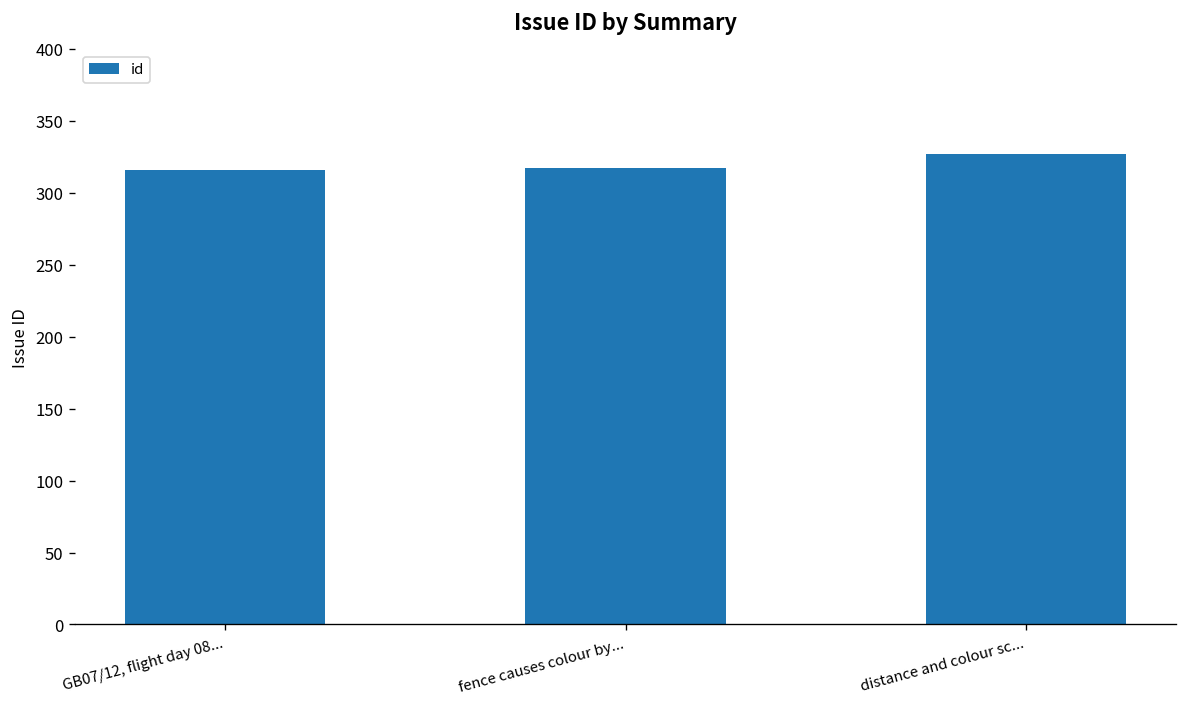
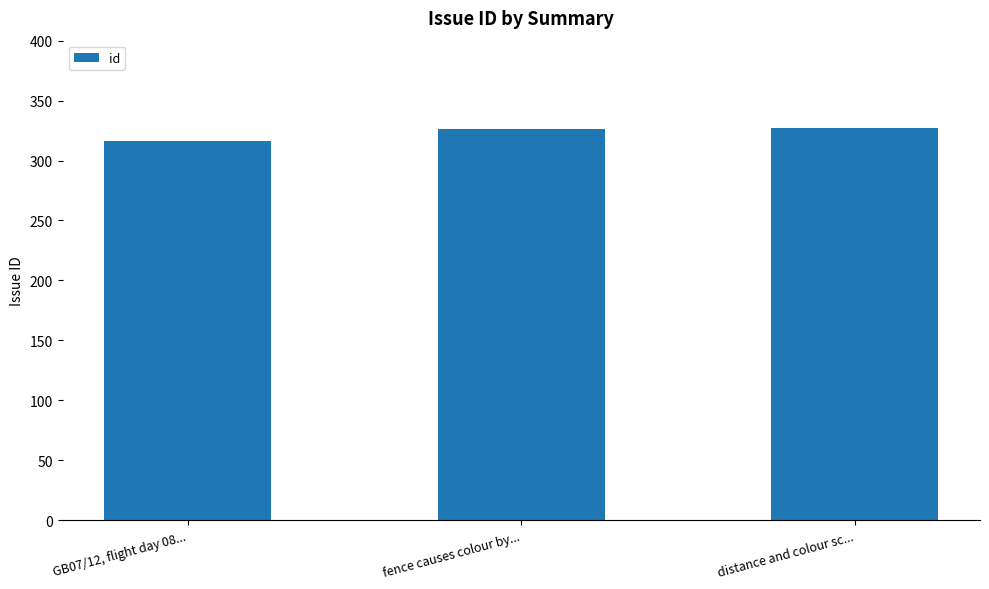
  {
    "GB07/12, flight day 08...": 316,
-   "fence causes colour by...": 317,
+   "fence causes colour by...": 326,
    "distance and colour sc...": 327
  }
